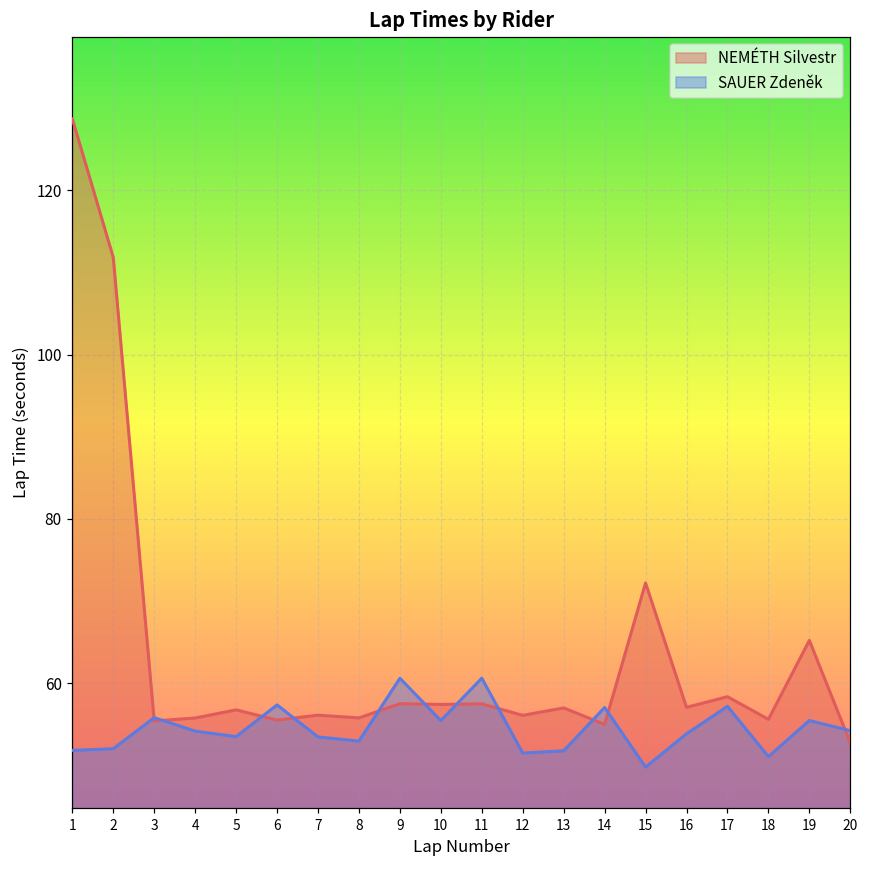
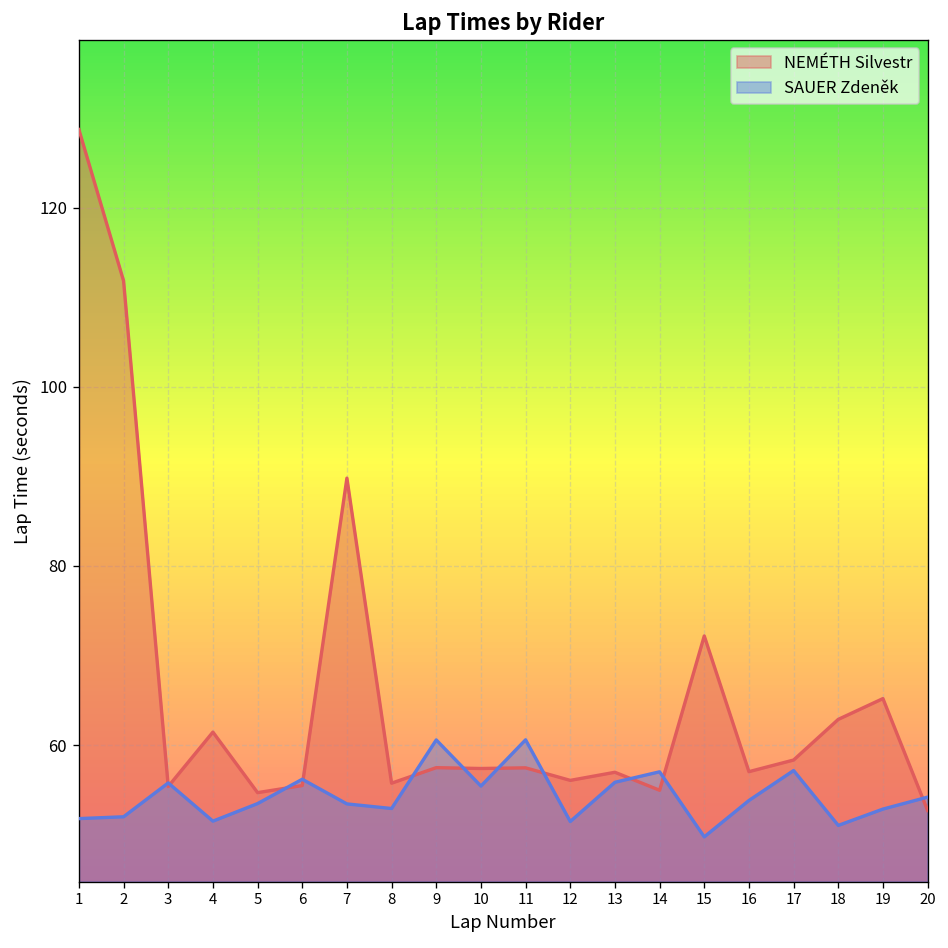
  {
    "NEMÉTH Silvestr": {
      "1": 129,
      "2": 112,
      "3": 55,
-     "4": 56,
-     "5": 57,
+     "4": 61,
+     "5": 55,
      "6": 55,
-     "7": 56,
+     "7": 90,
      "8": 56,
      "9": 57,
      "10": 57,
      "11": 57,
      "12": 56,
      "13": 57,
      "14": 55,
      "15": 72,
      "16": 57,
      "17": 58,
-     "18": 56,
+     "18": 63,
      "19": 65,
      "20": 53
    },
    "SAUER Zdeněk": {
      "1": 52,
      "2": 52,
      "3": 56,
-     "4": 54,
+     "4": 52,
      "5": 53,
-     "6": 57,
+     "6": 56,
      "7": 53,
      "8": 53,
      "9": 61,
      "10": 55,
      "11": 61,
      "12": 51,
-     "13": 52,
+     "13": 56,
      "14": 57,
      "15": 50,
      "16": 54,
      "17": 57,
      "18": 51,
-     "19": 55,
+     "19": 53,
      "20": 54
    }
  }
